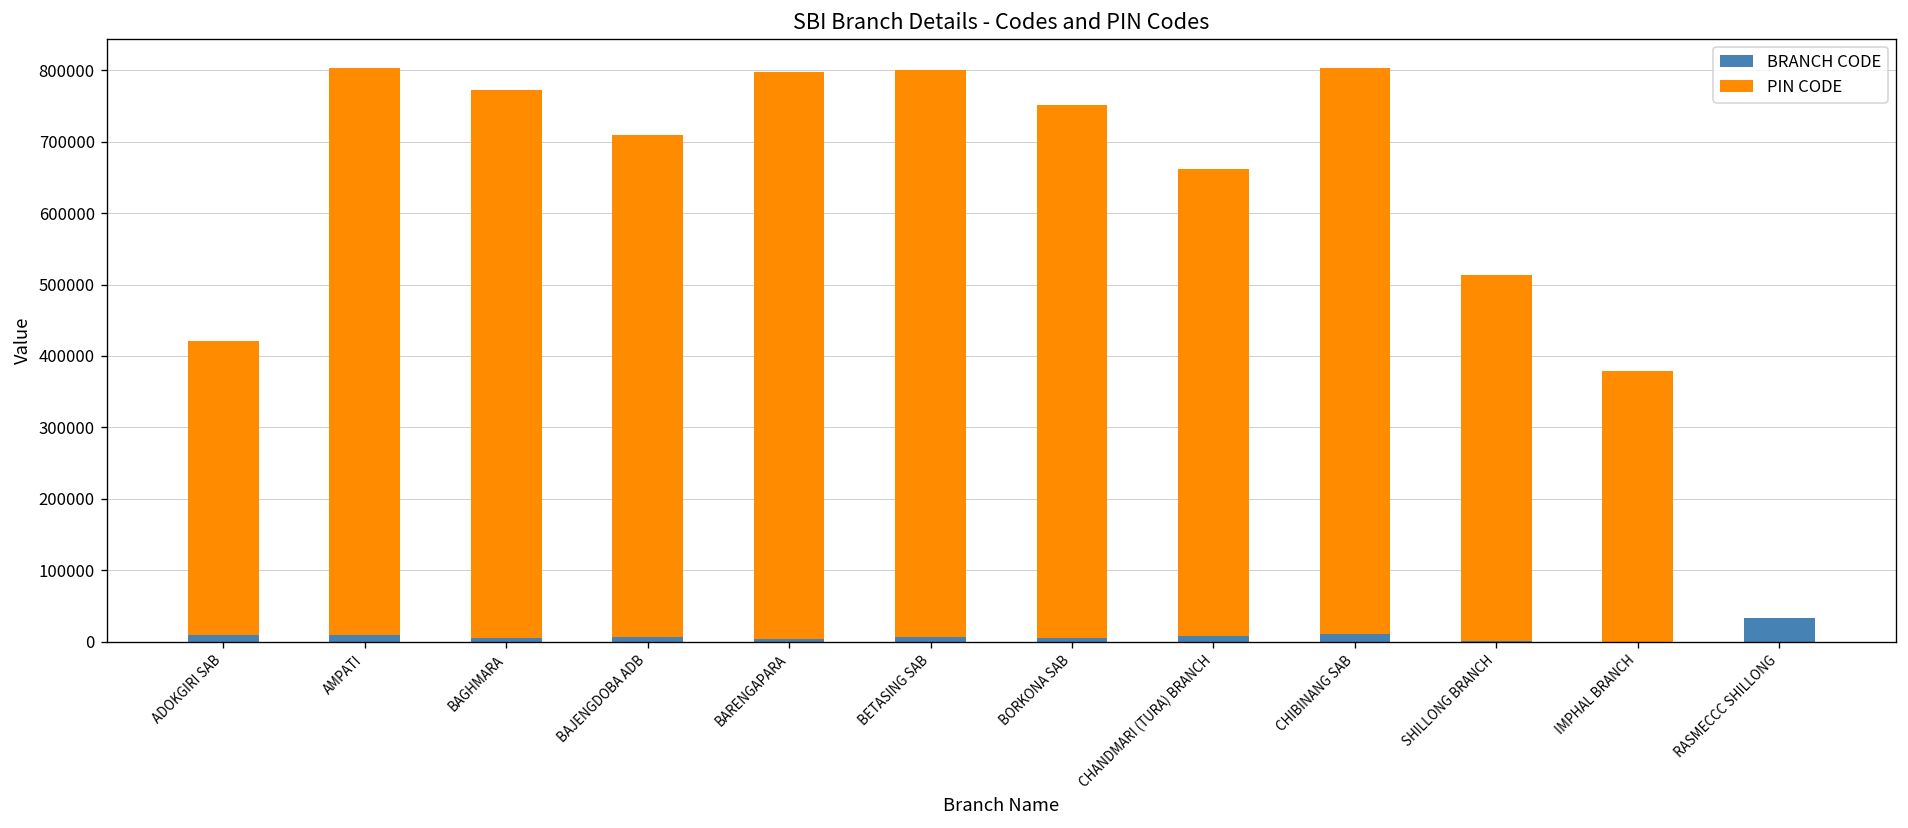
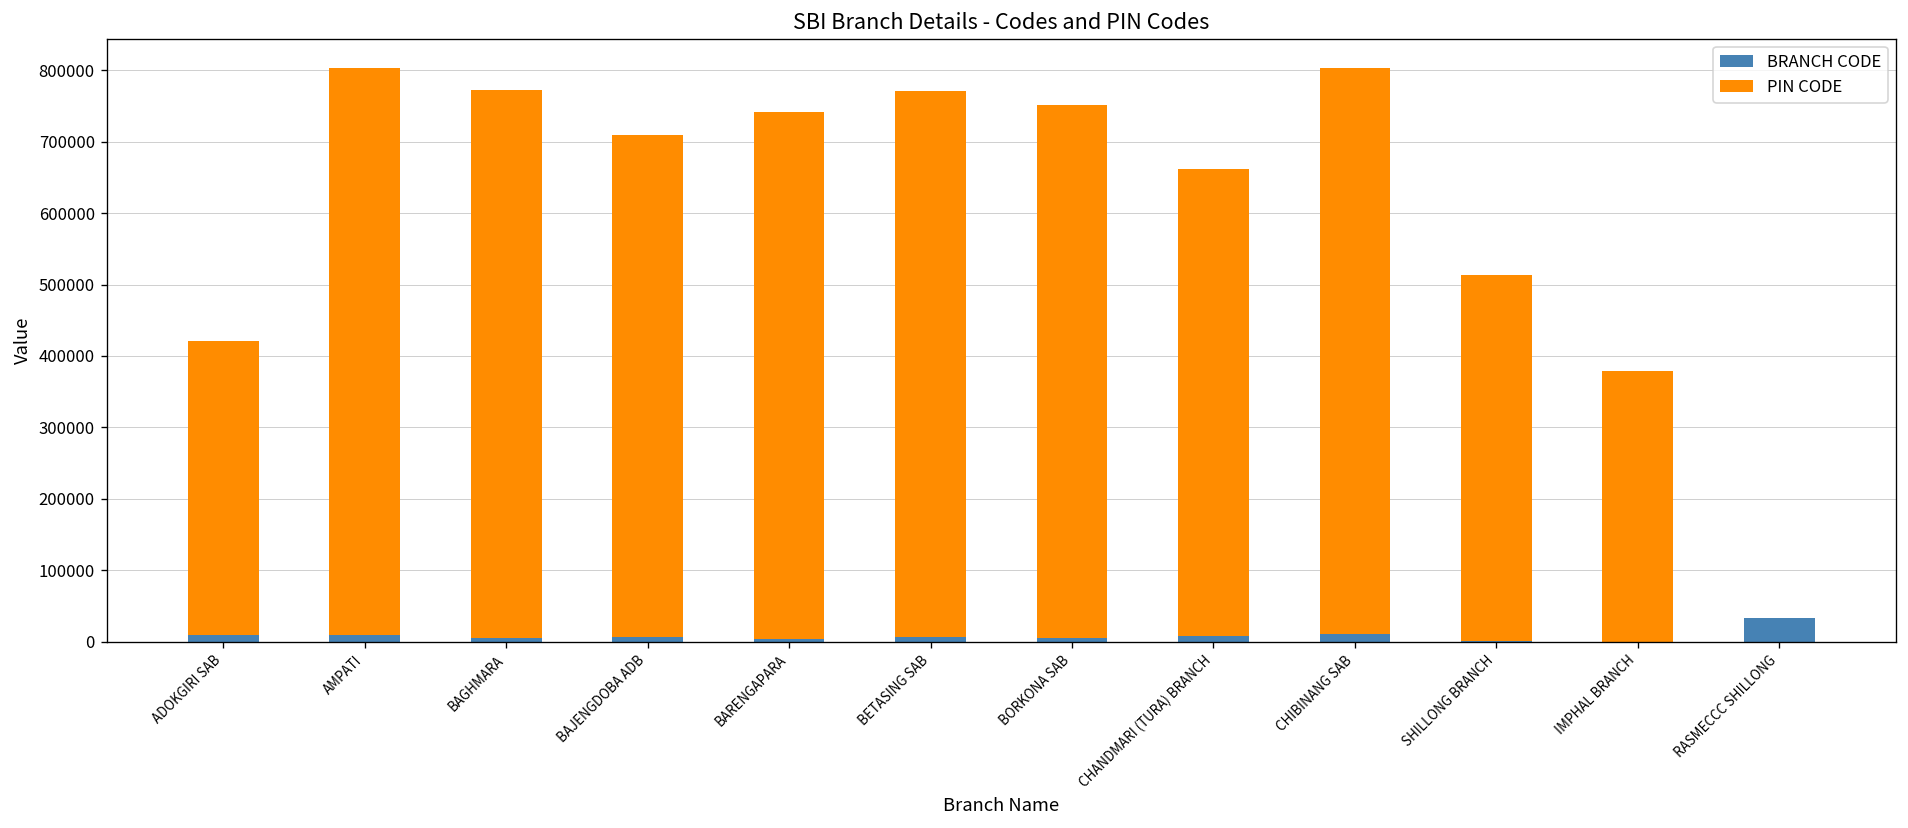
  {
    "BRANCH CODE": {
      "ADOKGIRI SAB": 10000,
      "AMPATI": 10000,
      "BAGHMARA": 0,
      "BAJENGDOBA ADB": 10000,
      "BETASING SAB": 10000,
      "BORKONA SAB": 10000,
      "CHANDMARI (TURA) BRANCH": 10000,
      "CHIBINANG SAB": 10000,
      "RASMECCC SHILLONG": 30000
    },
    "PIN CODE": {
      "ADOKGIRI SAB": 410000,
      "AMPATI": 790000,
      "BAGHMARA": 770000,
      "BAJENGDOBA ADB": 700000,
-     "BARENGAPARA": 790000,
-     "BETASING SAB": 790000,
+     "BARENGAPARA": 740000,
+     "BETASING SAB": 760000,
      "BORKONA SAB": 750000,
      "CHANDMARI (TURA) BRANCH": 650000,
      "CHIBINANG SAB": 790000,
      "SHILLONG BRANCH": 510000,
      "IMPHAL BRANCH": 380000,
      "RASMECCC SHILLONG": 0
    }
  }
